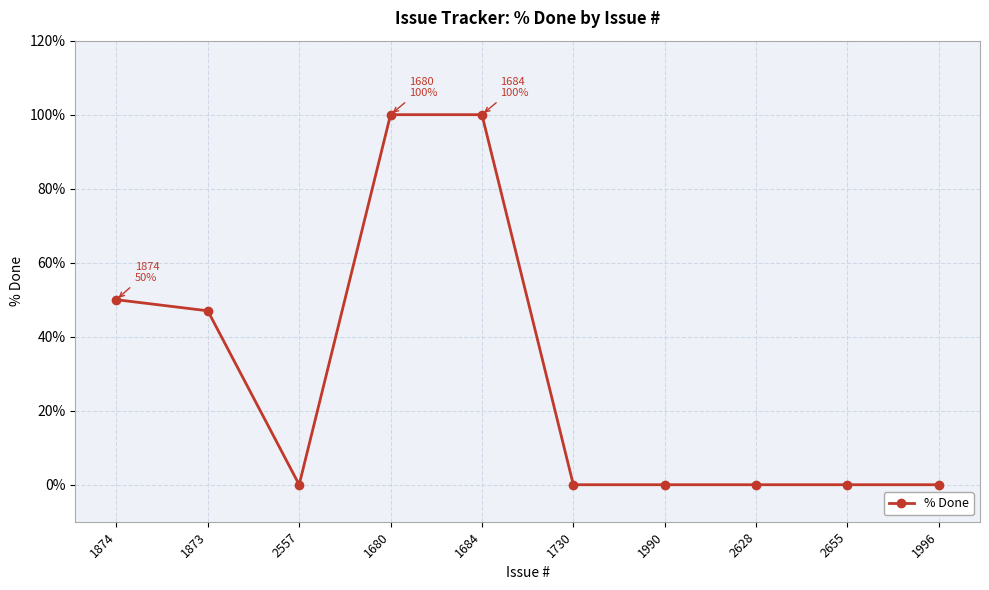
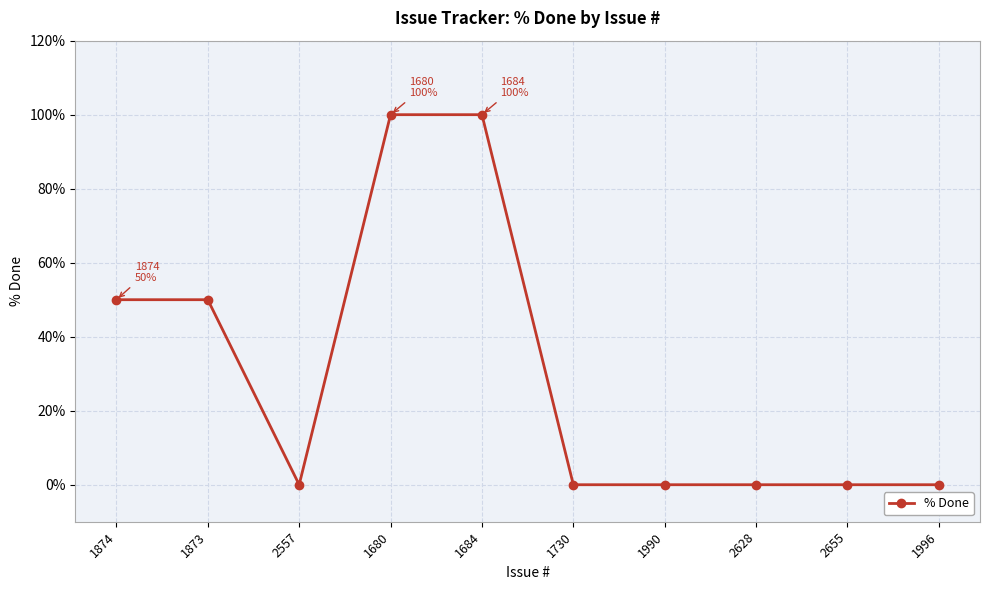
  {
-   "1873": "47%",
+   "1873": "50%",
    "2557": "0%",
    "1730": "0%",
    "1990": "0%",
    "2628": "0%",
    "2655": "0%",
    "1996": "0%"
  }
